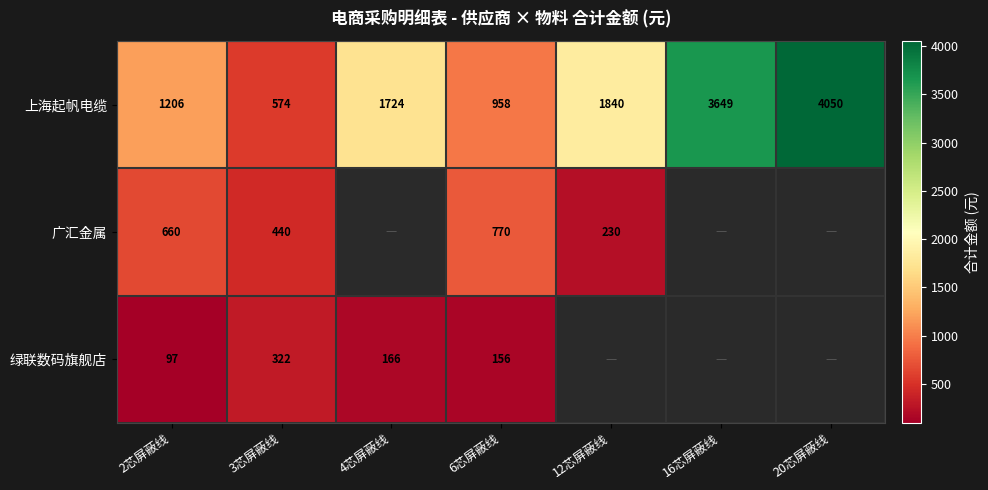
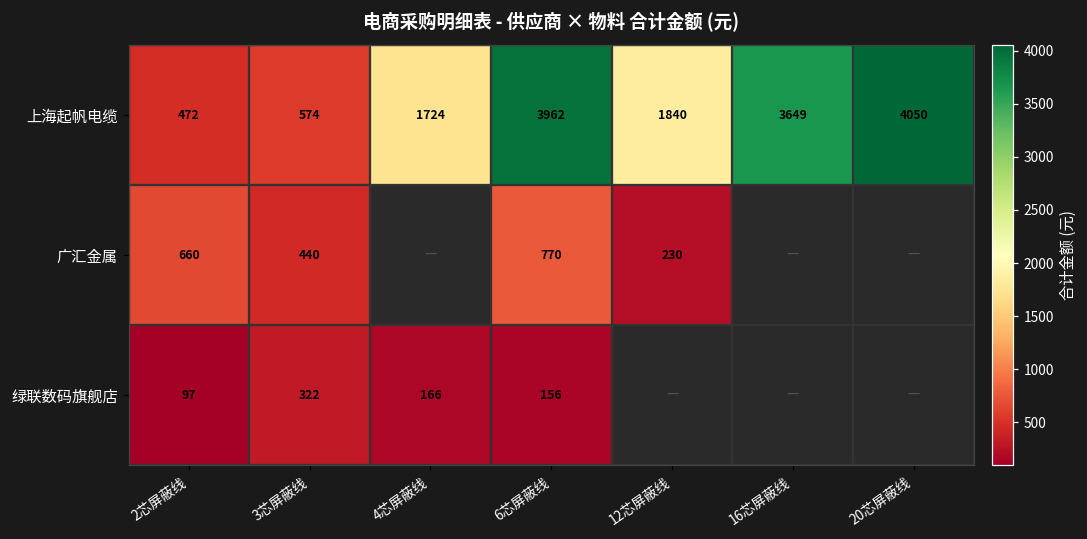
  {
    "上海起帆电缆": {
-     "2芯屏蔽线": 1206,
+     "2芯屏蔽线": 472,
      "3芯屏蔽线": 574,
      "4芯屏蔽线": 1724,
-     "6芯屏蔽线": 958,
+     "6芯屏蔽线": 3962,
      "12芯屏蔽线": 1840,
      "16芯屏蔽线": 3649,
      "20芯屏蔽线": 4050
    },
    "广汇金属": {
      "2芯屏蔽线": 660,
      "3芯屏蔽线": 440,
      "6芯屏蔽线": 770,
      "12芯屏蔽线": 230
    },
    "绿联数码旗舰店": {
      "2芯屏蔽线": 97,
      "3芯屏蔽线": 322,
      "4芯屏蔽线": 166,
      "6芯屏蔽线": 156
    }
  }
